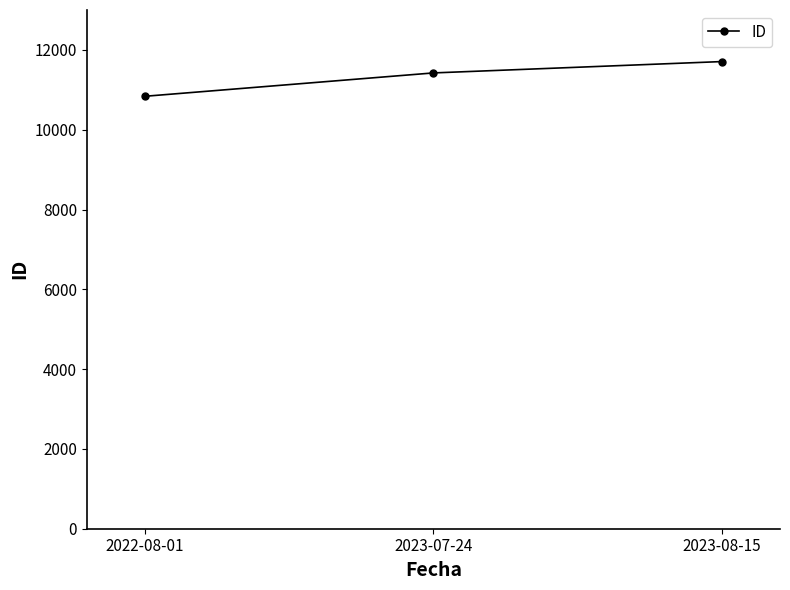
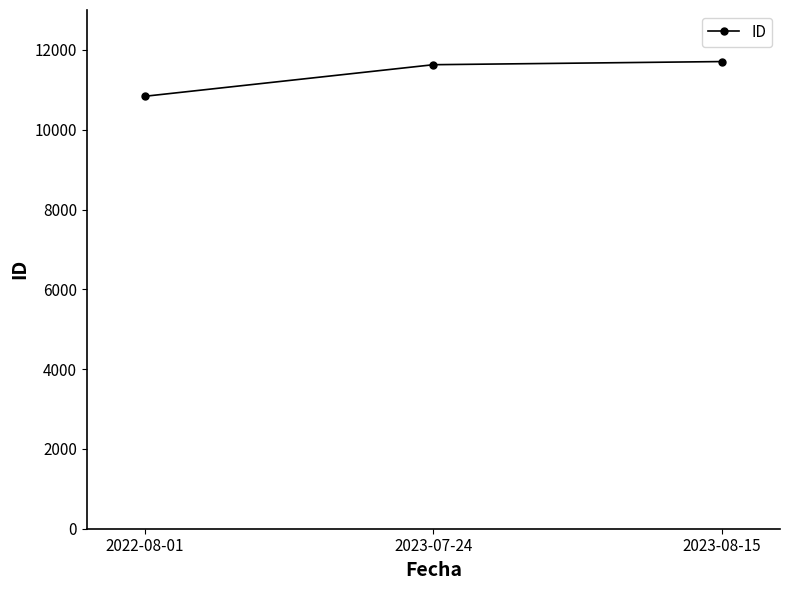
  {
    "2022-08-01": 10800,
-   "2023-07-24": 11400,
+   "2023-07-24": 11600,
    "2023-08-15": 11700
  }
